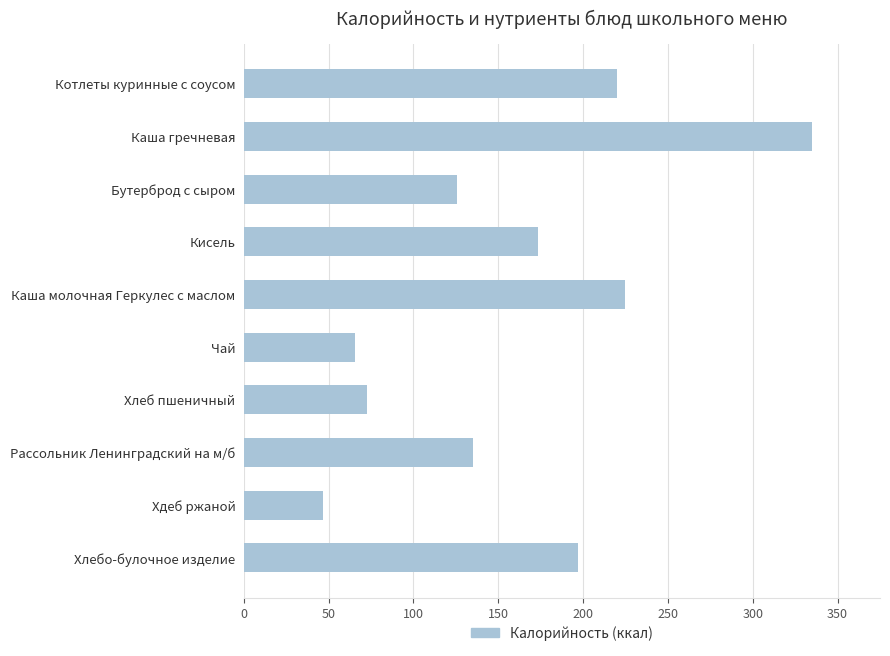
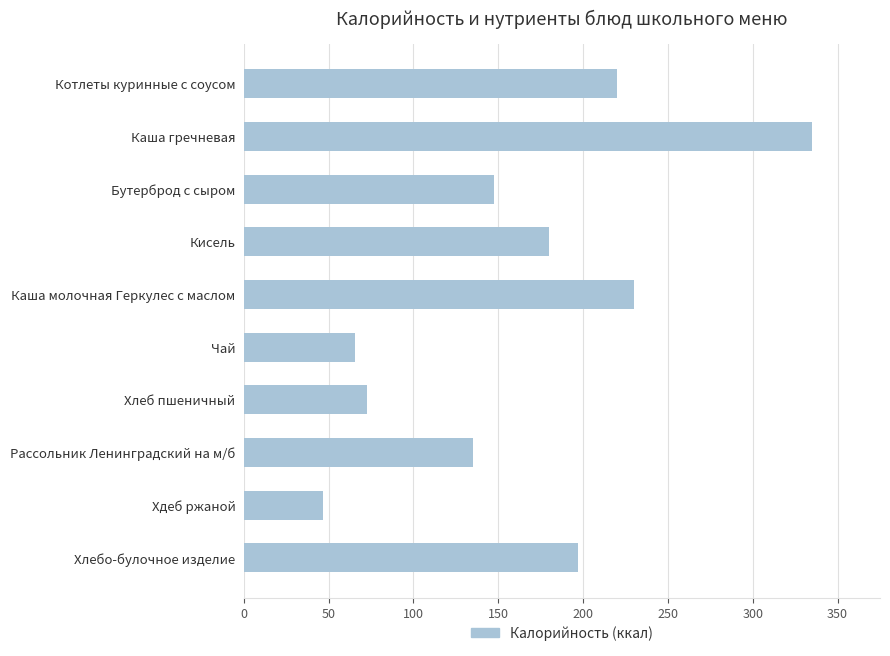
  {
    "Котлеты куринные с соусом": 220,
    "Каша гречневая": 335,
-   "Бутерброд с сыром": 126,
-   "Кисель": 173,
-   "Каша молочная Геркулес с маслом": 225,
+   "Бутерброд с сыром": 148,
+   "Кисель": 180,
+   "Каша молочная Геркулес с маслом": 230,
    "Чай": 65,
    "Хлеб пшеничный": 73,
    "Рассольник Ленинградский на м/б": 135,
    "Хдеб ржаной": 47,
    "Хлебо-булочное изделие": 197
  }
